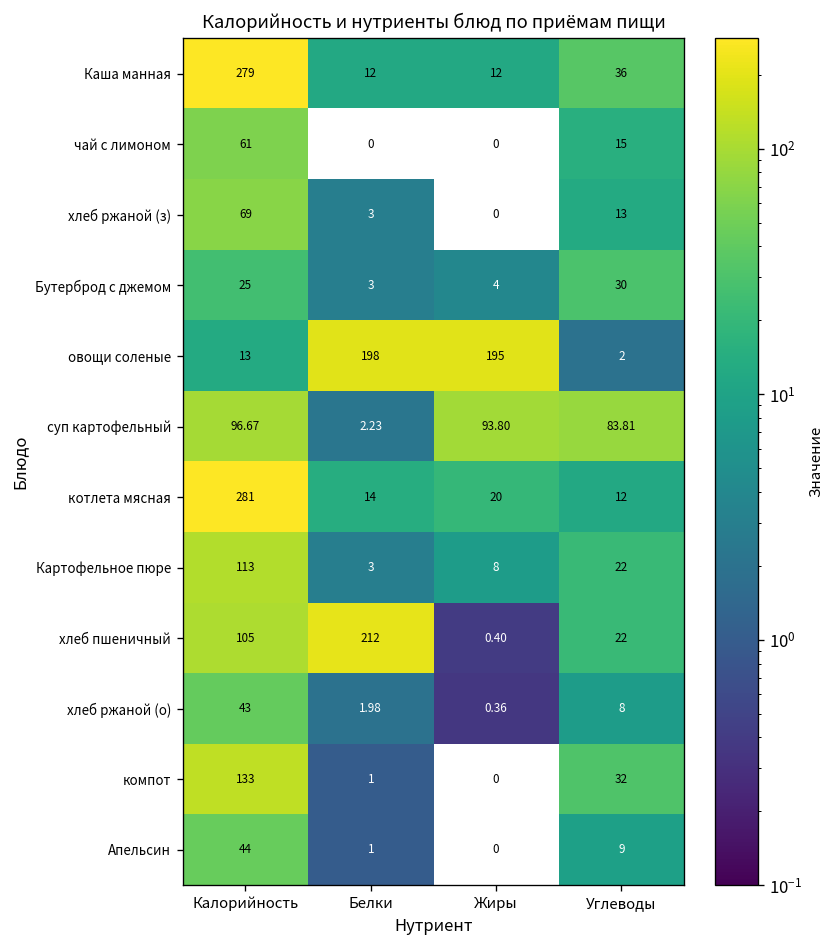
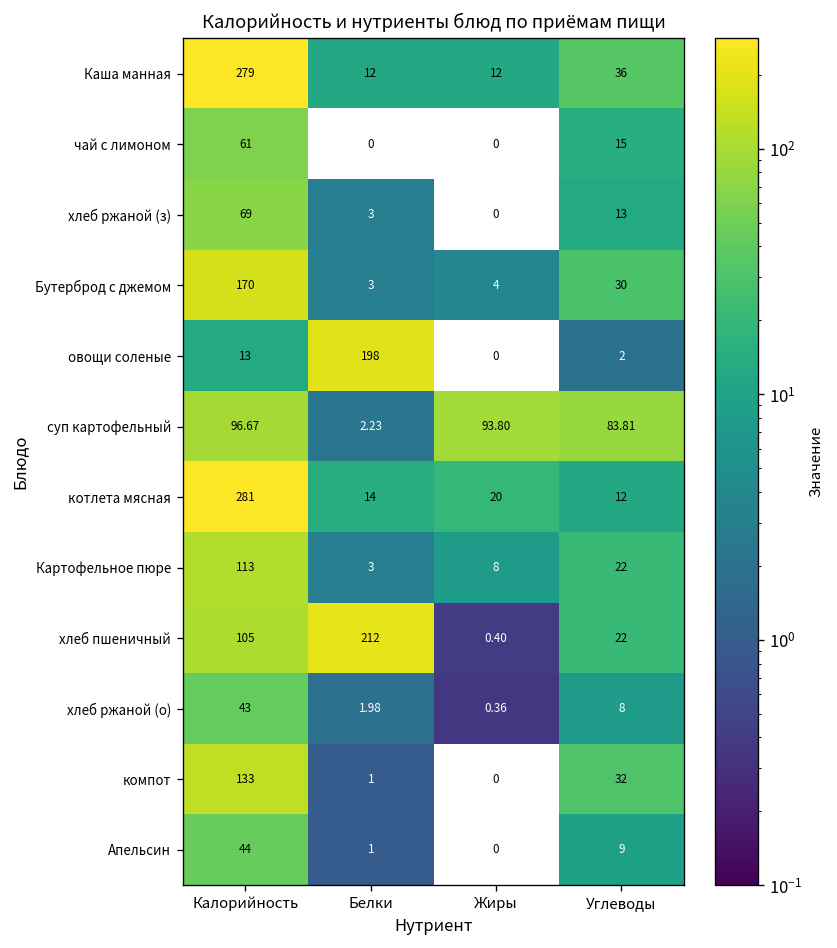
  {
    "Каша манная": {
      "Калорийность": 279,
      "Белки": 12,
      "Жиры": 12,
      "Углеводы": 36
    },
    "чай с лимоном": {
      "Калорийность": 61,
      "Белки": 0,
      "Жиры": 0,
      "Углеводы": 15
    },
    "хлеб ржаной (з)": {
      "Калорийность": 69,
      "Белки": 3,
      "Жиры": 0,
      "Углеводы": 13
    },
    "Бутерброд с джемом": {
-     "Калорийность": 25,
+     "Калорийность": 170,
      "Белки": 3,
      "Жиры": 4,
      "Углеводы": 30
    },
    "овощи соленые": {
      "Калорийность": 13,
      "Белки": 198,
-     "Жиры": 195,
+     "Жиры": 0,
      "Углеводы": 2
    },
    "суп картофельный": {
      "Калорийность": 96.67,
      "Белки": 2.23,
      "Жиры": 93.80,
      "Углеводы": 83.81
    },
    "котлета мясная": {
      "Калорийность": 281,
      "Белки": 14,
      "Жиры": 20,
      "Углеводы": 12
    },
    "Картофельное пюре": {
      "Калорийность": 113,
      "Белки": 3,
      "Жиры": 8,
      "Углеводы": 22
    },
    "хлеб пшеничный": {
      "Калорийность": 105,
      "Белки": 212,
      "Жиры": 0.40,
      "Углеводы": 22
    },
    "хлеб ржаной (о)": {
      "Калорийность": 43,
      "Белки": 1.98,
      "Жиры": 0.36,
      "Углеводы": 8
    },
    "компот": {
      "Калорийность": 133,
      "Белки": 1,
      "Жиры": 0,
      "Углеводы": 32
    },
    "Апельсин": {
      "Калорийность": 44,
      "Белки": 1,
      "Жиры": 0,
      "Углеводы": 9
    }
  }
